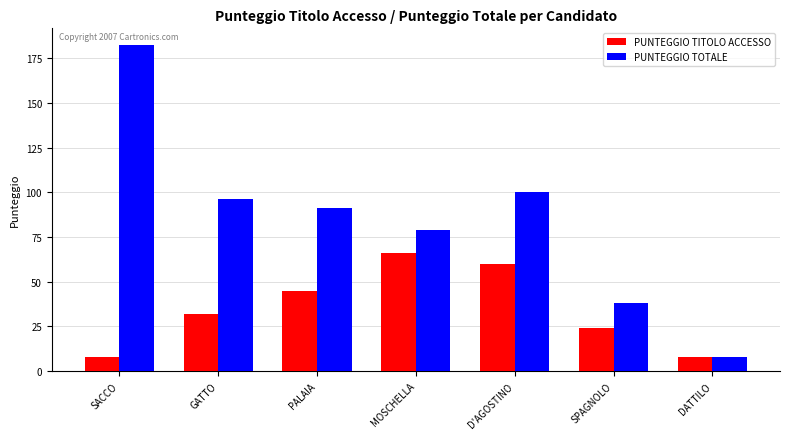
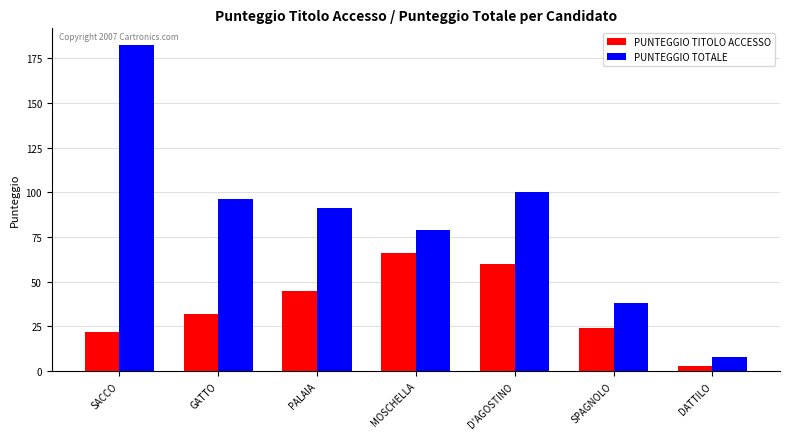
  {
    "PUNTEGGIO TITOLO ACCESSO": {
-     "SACCO": 8,
+     "SACCO": 22,
      "GATTO": 32,
      "PALAIA": 45,
      "MOSCHELLA": 66,
      "D'AGOSTINO": 60,
      "SPAGNOLO": 24,
-     "DATTILO": 8
+     "DATTILO": 3
    },
    "PUNTEGGIO TOTALE": {
      "GATTO": 96,
      "PALAIA": 91,
      "MOSCHELLA": 79,
      "D'AGOSTINO": 100,
      "SPAGNOLO": 38,
      "DATTILO": 8
    }
  }
